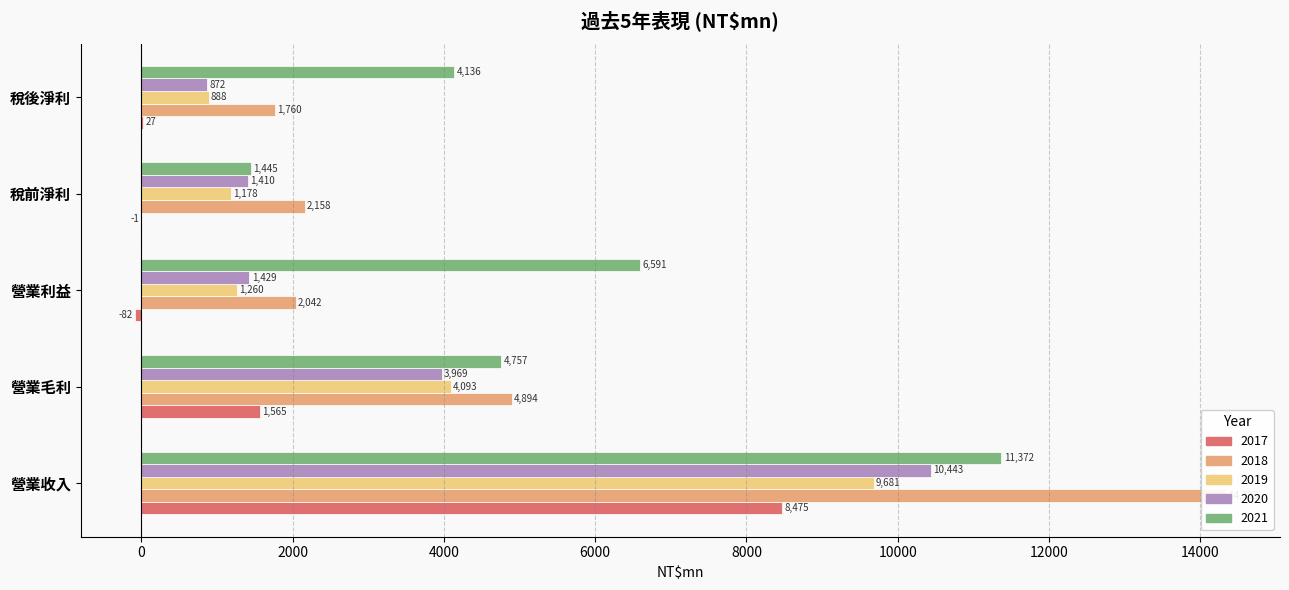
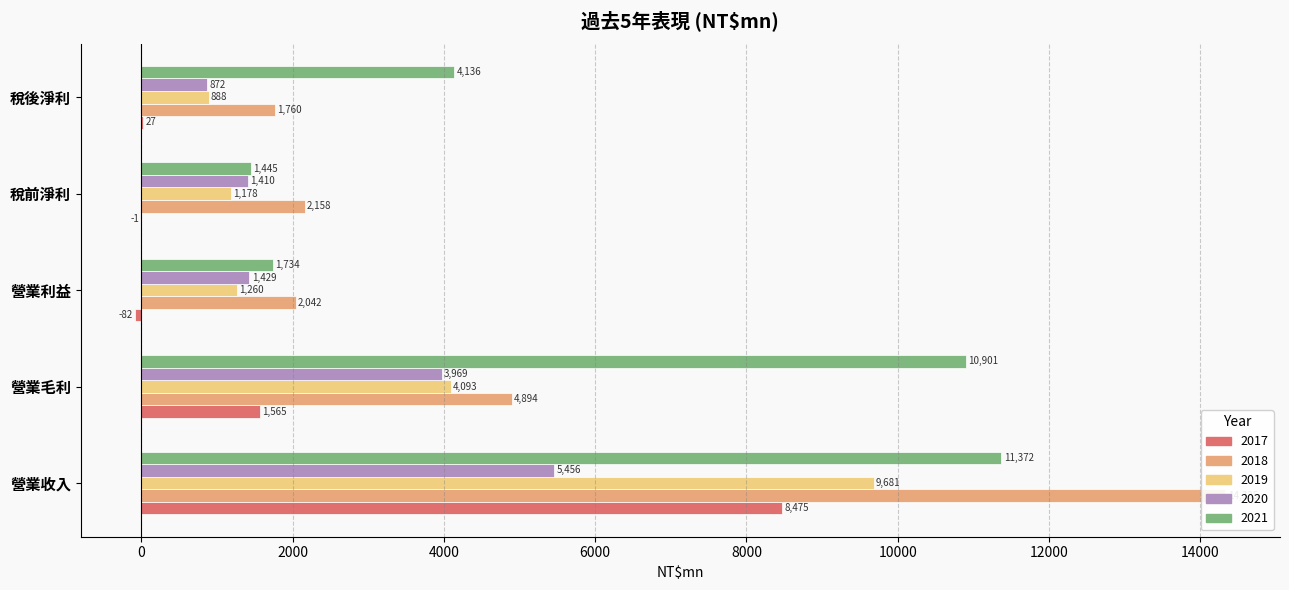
  {
    "2020": {
      "稅後淨利": "872",
      "稅前淨利": "1,410",
      "營業利益": "1,429",
      "營業毛利": "3,969",
-     "營業收入": "10,443"
+     "營業收入": "5,456"
    },
    "2021": {
      "稅後淨利": "4,136",
      "稅前淨利": "1,445",
-     "營業利益": "6,591",
-     "營業毛利": "4,757",
+     "營業利益": "1,734",
+     "營業毛利": "10,901",
      "營業收入": "11,372"
    }
  }
